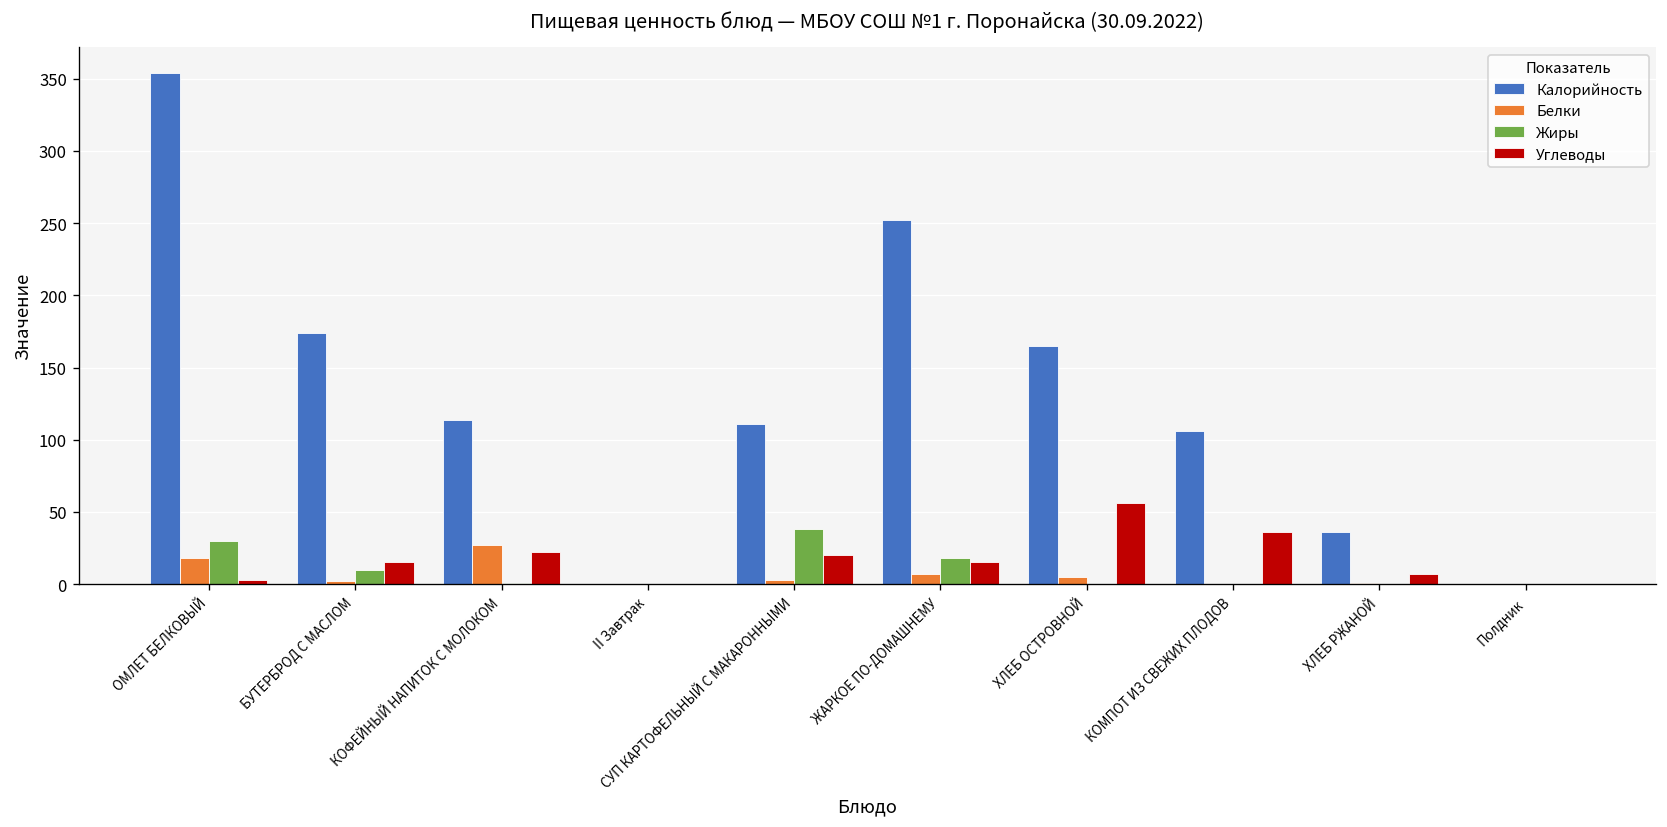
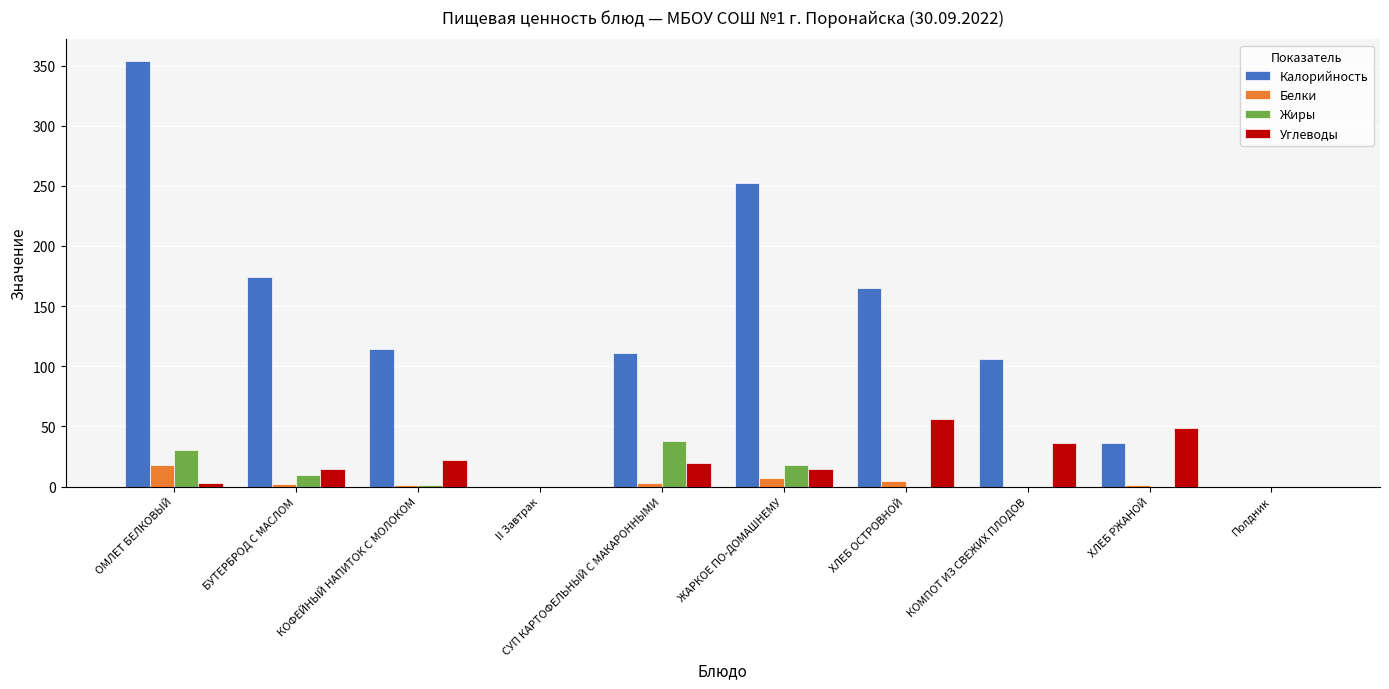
  {
    "Калорийность": {
      "ОМЛЕТ БЕЛКОВЫЙ": 354,
      "БУТЕРБРОД С МАСЛОМ": 174,
      "КОФЕЙНЫЙ НАПИТОК С МОЛОКОМ": 114,
      "II Завтрак": 0,
      "СУП КАРТОФЕЛЬНЫЙ С МАКАРОННЫМИ": 111,
      "ЖАРКОЕ ПО-ДОМАШНЕМУ": 252,
      "ХЛЕБ ОСТРОВНОЙ": 165,
      "КОМПОТ ИЗ СВЕЖИХ ПЛОДОВ": 106,
      "ХЛЕБ РЖАНОЙ": 36,
      "Полдник": 0
    },
    "Белки": {
      "ОМЛЕТ БЕЛКОВЫЙ": 18,
-     "КОФЕЙНЫЙ НАПИТОК С МОЛОКОМ": 27,
+     "КОФЕЙНЫЙ НАПИТОК С МОЛОКОМ": 1,
      "II Завтрак": 0,
      "СУП КАРТОФЕЛЬНЫЙ С МАКАРОННЫМИ": 3,
      "ЖАРКОЕ ПО-ДОМАШНЕМУ": 7,
      "ХЛЕБ ОСТРОВНОЙ": 5,
      "КОМПОТ ИЗ СВЕЖИХ ПЛОДОВ": 0,
      "Полдник": 0
    },
    "Жиры": {
      "ОМЛЕТ БЕЛКОВЫЙ": 30,
      "БУТЕРБРОД С МАСЛОМ": 10,
      "II Завтрак": 0,
      "СУП КАРТОФЕЛЬНЫЙ С МАКАРОННЫМИ": 38,
      "ЖАРКОЕ ПО-ДОМАШНЕМУ": 18,
      "ХЛЕБ ОСТРОВНОЙ": 0,
      "КОМПОТ ИЗ СВЕЖИХ ПЛОДОВ": 0,
      "ХЛЕБ РЖАНОЙ": 0,
      "Полдник": 0
    },
    "Углеводы": {
      "ОМЛЕТ БЕЛКОВЫЙ": 3,
      "БУТЕРБРОД С МАСЛОМ": 15,
      "КОФЕЙНЫЙ НАПИТОК С МОЛОКОМ": 22,
      "II Завтрак": 0,
      "СУП КАРТОФЕЛЬНЫЙ С МАКАРОННЫМИ": 20,
      "ЖАРКОЕ ПО-ДОМАШНЕМУ": 15,
      "ХЛЕБ ОСТРОВНОЙ": 56,
      "КОМПОТ ИЗ СВЕЖИХ ПЛОДОВ": 36,
-     "ХЛЕБ РЖАНОЙ": 7,
+     "ХЛЕБ РЖАНОЙ": 49,
      "Полдник": 0
    }
  }
